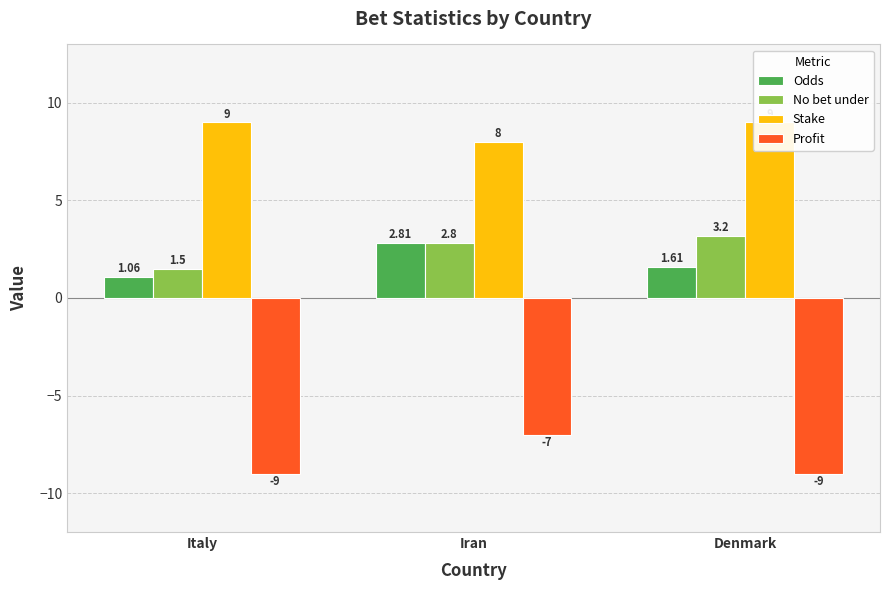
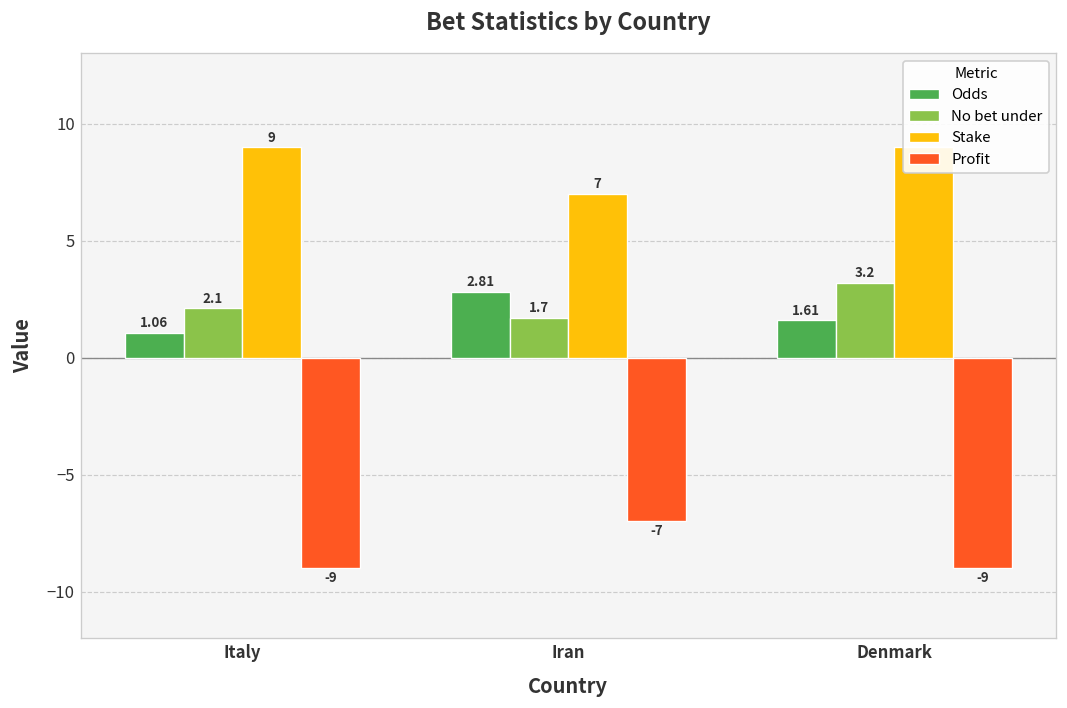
  {
    "Odds": {
      "Italy": 1.06,
      "Iran": 2.81,
      "Denmark": 1.61
    },
    "No bet under": {
-     "Italy": 1.5,
-     "Iran": 2.8,
+     "Italy": 2.1,
+     "Iran": 1.7,
      "Denmark": 3.2
    },
    "Stake": {
      "Italy": 9,
-     "Iran": 8
+     "Iran": 7
    },
    "Profit": {
      "Italy": -9,
      "Iran": -7,
      "Denmark": -9
    }
  }
